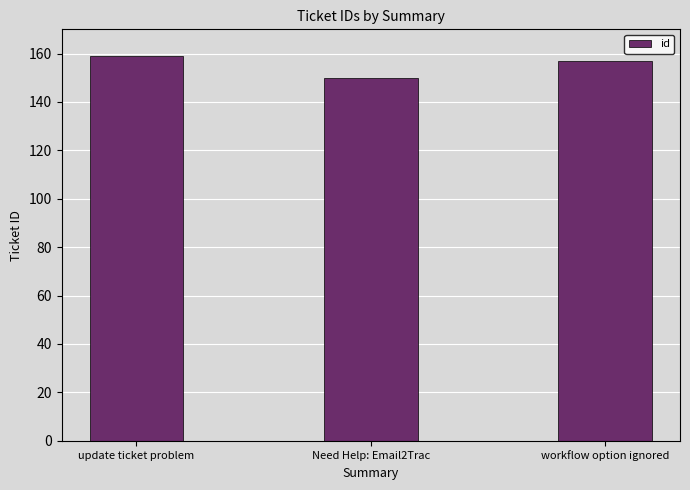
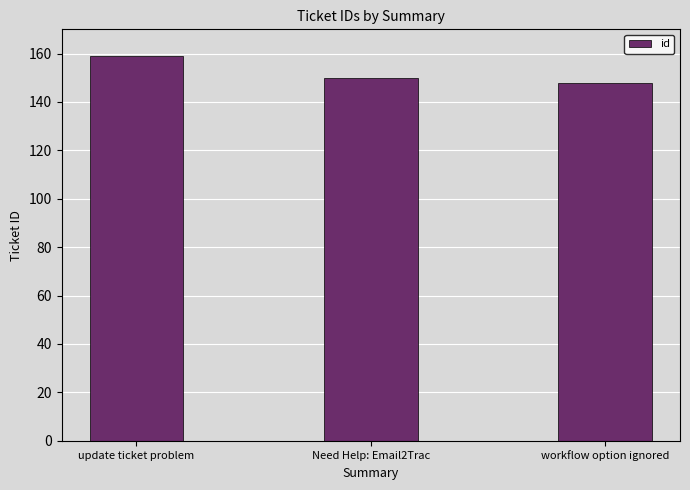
  {
    "update ticket problem": 159,
    "Need Help: Email2Trac": 150,
-   "workflow option ignored": 157
+   "workflow option ignored": 148
  }
